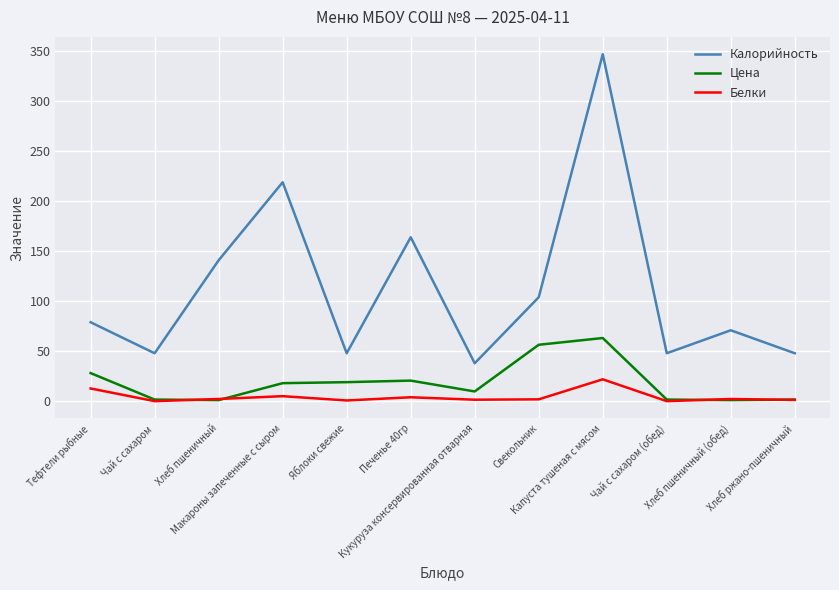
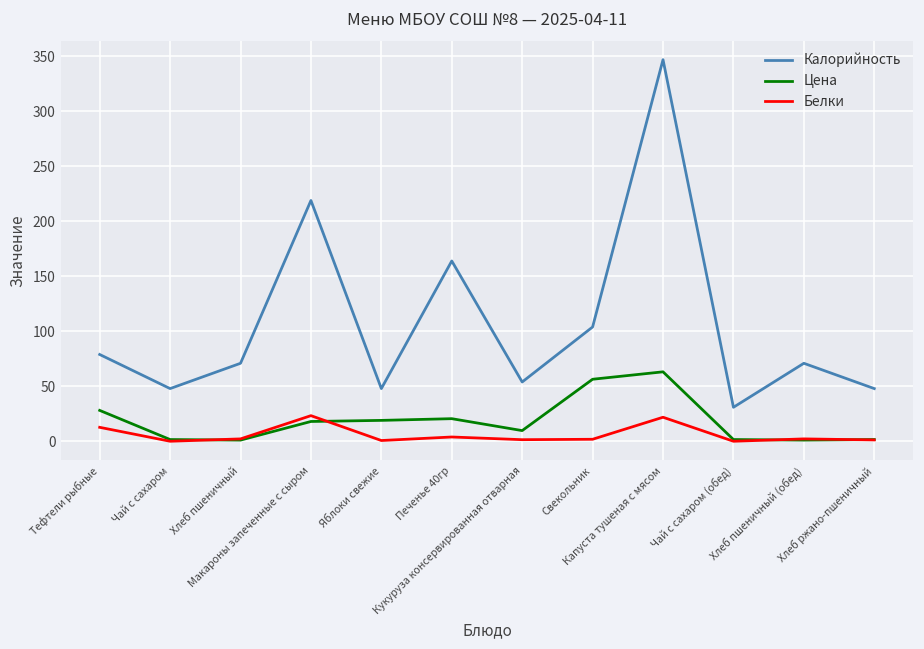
  {
    "Калорийность": {
      "Тефтели рыбные": 79,
      "Чай с сахаром": 48,
-     "Хлеб пшеничный": 141,
+     "Хлеб пшеничный": 71,
      "Макароны запеченные с сыром": 219,
      "Яблоки свежие": 48,
      "Печенье 40гр": 164,
-     "Кукуруза консервированная отварная": 38,
+     "Кукуруза консервированная отварная": 54,
      "Свекольник": 104,
      "Капуста тушеная с мясом": 347,
-     "Чай с сахаром (обед)": 48,
+     "Чай с сахаром (обед)": 31,
      "Хлеб пшеничный (обед)": 71,
      "Хлеб ржано-пшеничный": 48
    },
    "Цена": {
      "Тефтели рыбные": 28,
      "Макароны запеченные с сыром": 18,
      "Яблоки свежие": 19,
      "Печенье 40гр": 21,
      "Кукуруза консервированная отварная": 10,
      "Свекольник": 56,
      "Капуста тушеная с мясом": 63
    },
    "Белки": {
      "Тефтели рыбные": 13,
-     "Макароны запеченные с сыром": 5,
+     "Макароны запеченные с сыром": 23,
      "Яблоки свежие": 1,
      "Печенье 40гр": 4,
      "Кукуруза консервированная отварная": 2,
      "Свекольник": 2,
      "Капуста тушеная с мясом": 22
    }
  }
